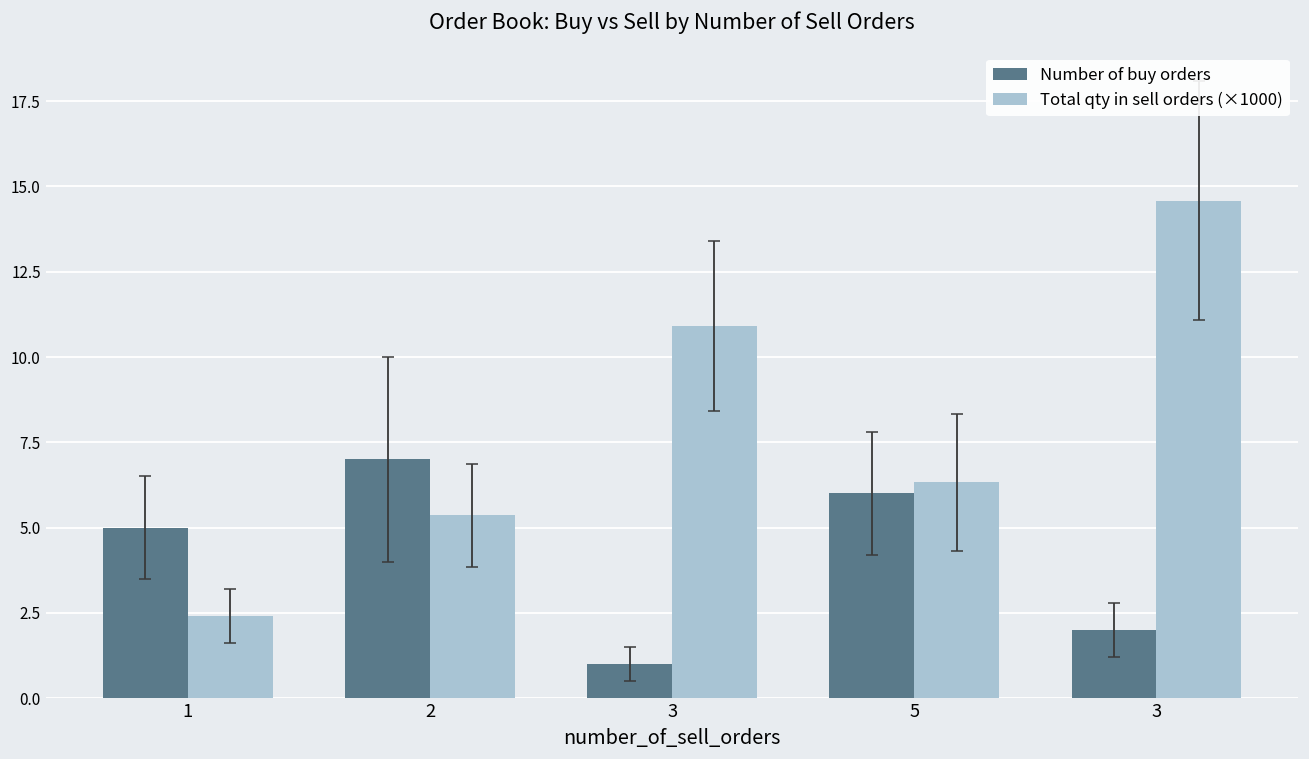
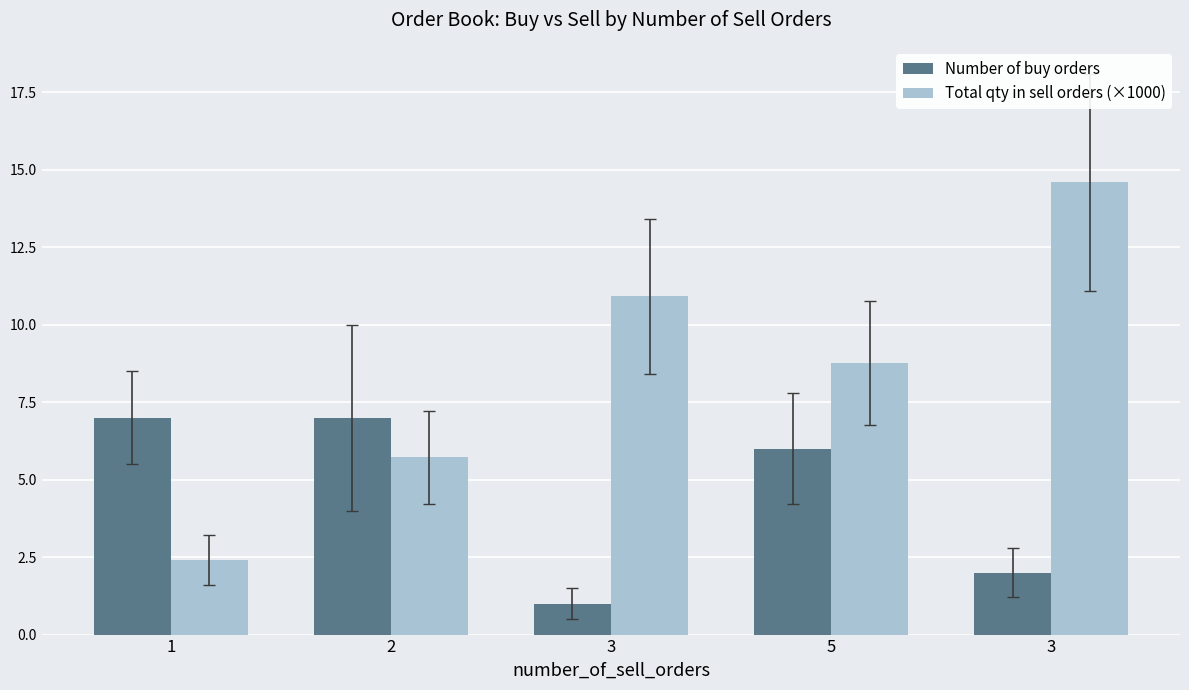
  {
    "Number of buy orders": {
-     "1": 5,
+     "1": 7,
      "2": 7,
      "5": 6
    },
    "Total qty in sell orders (×1000)": {
      "1": 2.4,
-     "2": 5.4,
-     "5": 6.3
+     "2": 5.7,
+     "5": 8.8
    }
  }
